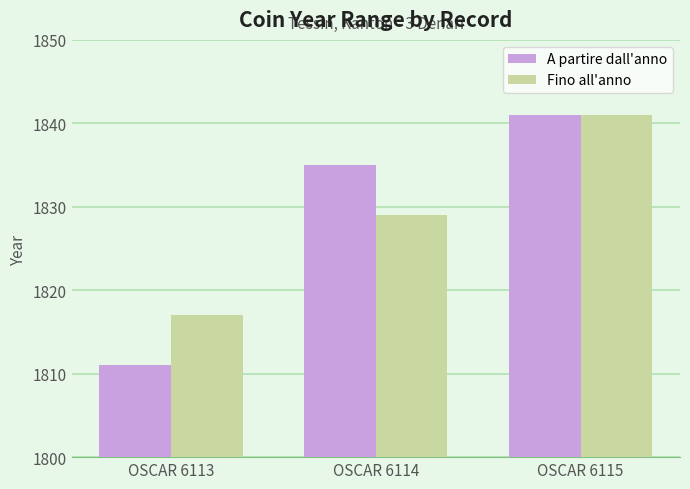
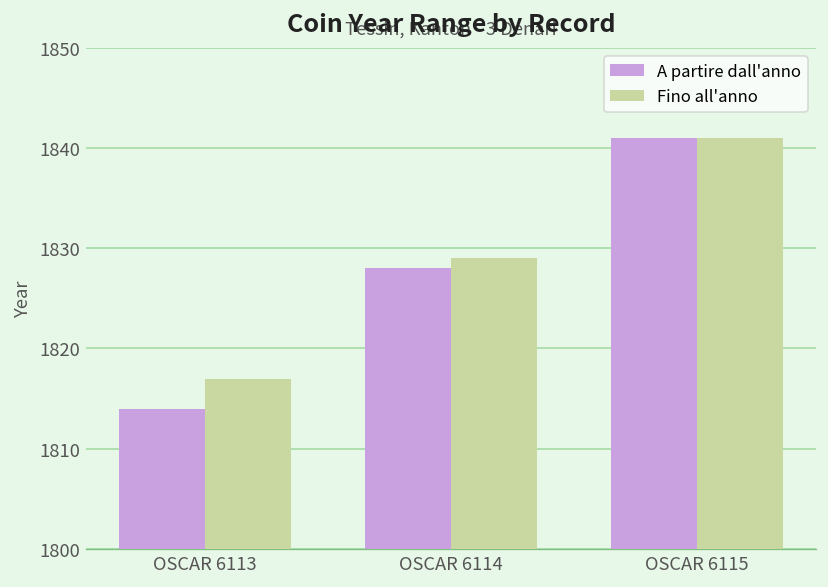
  {
    "A partire dall'anno": {
-     "OSCAR 6113": 1811,
-     "OSCAR 6114": 1835,
+     "OSCAR 6113": 1814,
+     "OSCAR 6114": 1828,
      "OSCAR 6115": 1841
    },
    "Fino all'anno": {
      "OSCAR 6113": 1817,
      "OSCAR 6114": 1829,
      "OSCAR 6115": 1841
    }
  }
